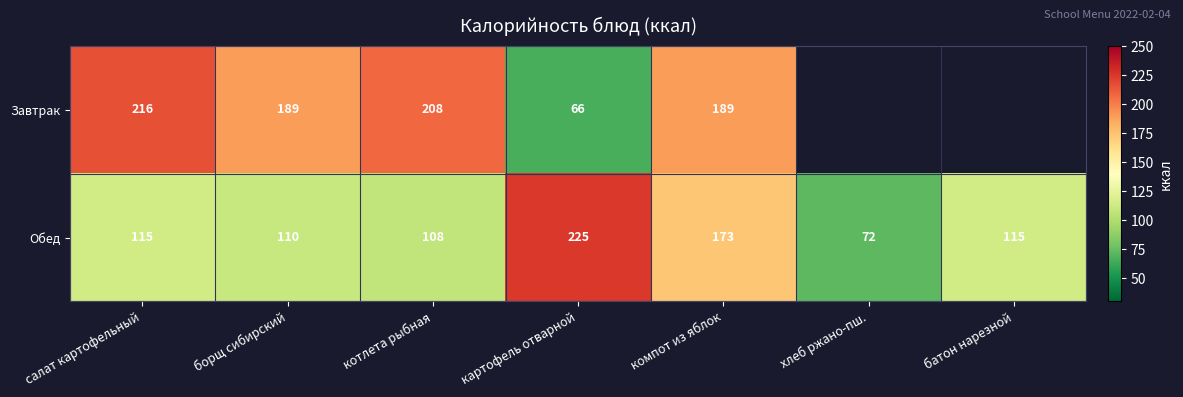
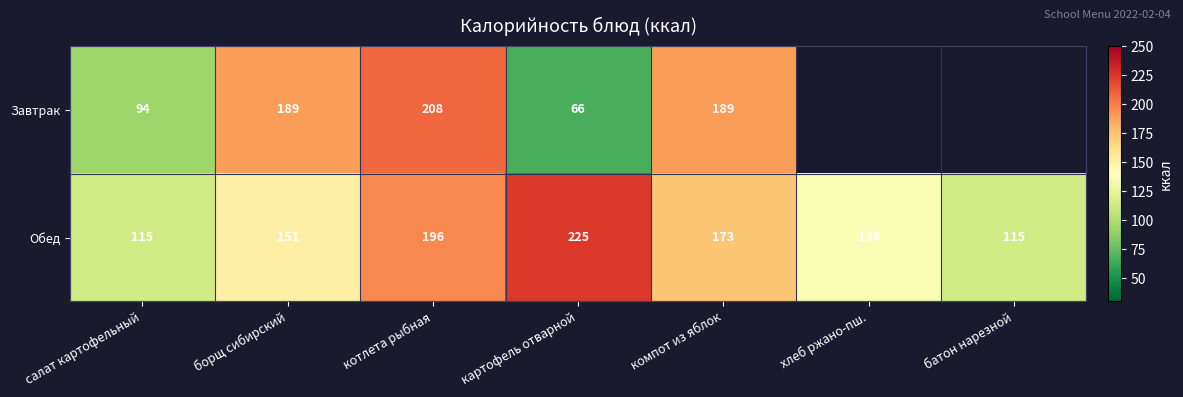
  {
    "Завтрак": {
-     "салат картофельный": 216,
+     "салат картофельный": 94,
      "борщ сибирский": 189,
      "котлета рыбная": 208,
      "картофель отварной": 66,
      "компот из яблок": 189
    },
    "Обед": {
      "салат картофельный": 115,
-     "борщ сибирский": 110,
-     "котлета рыбная": 108,
+     "борщ сибирский": 151,
+     "котлета рыбная": 196,
      "картофель отварной": 225,
      "компот из яблок": 173,
-     "хлеб ржано-пш.": 72,
+     "хлеб ржано-пш.": 136,
      "батон нарезной": 115
    }
  }
